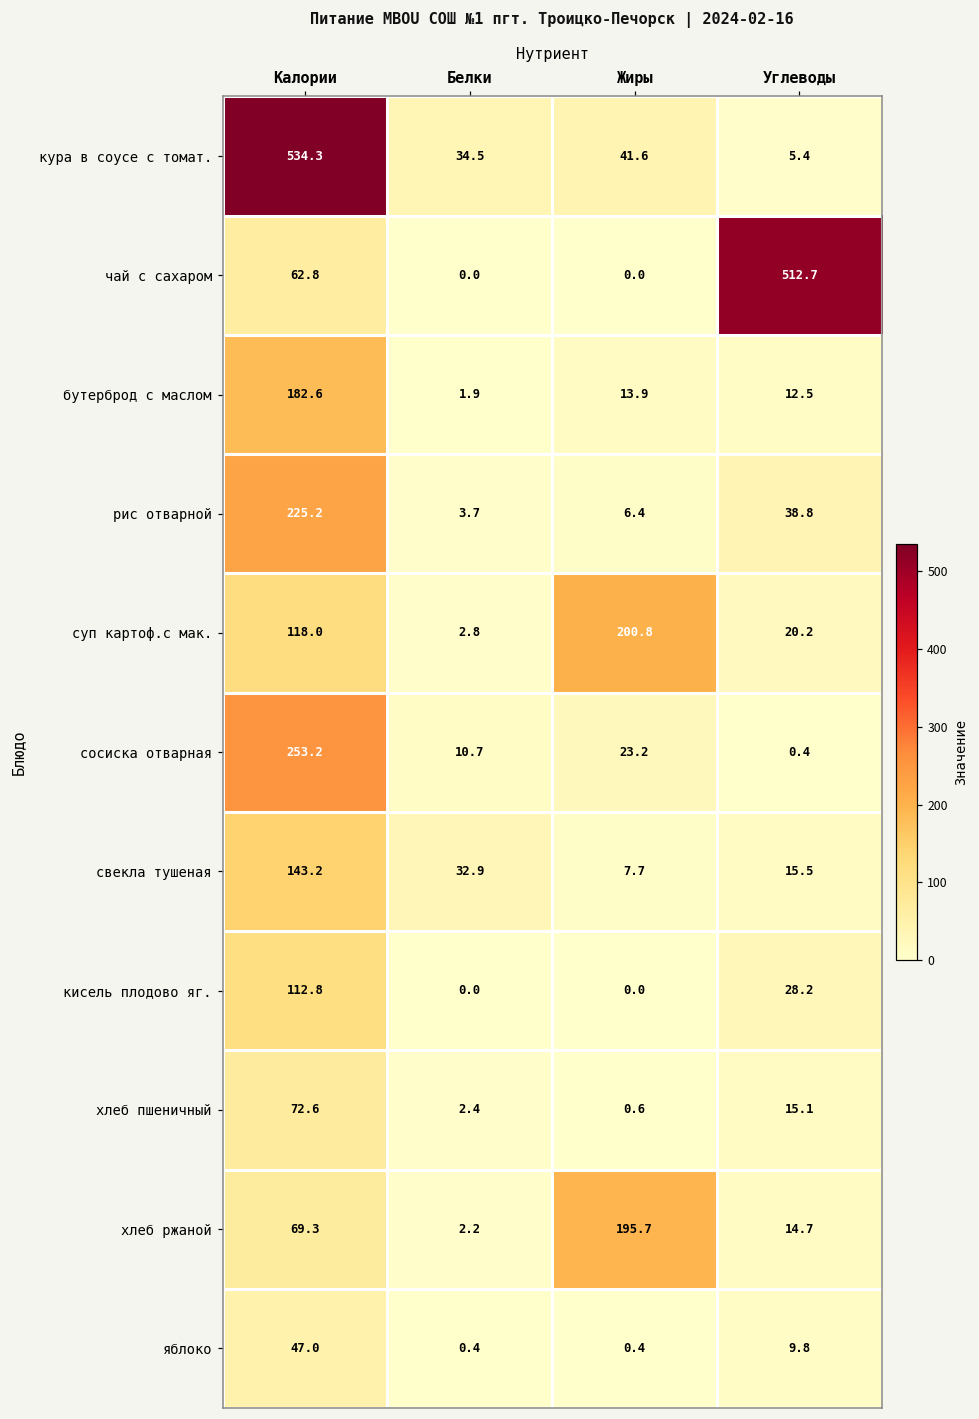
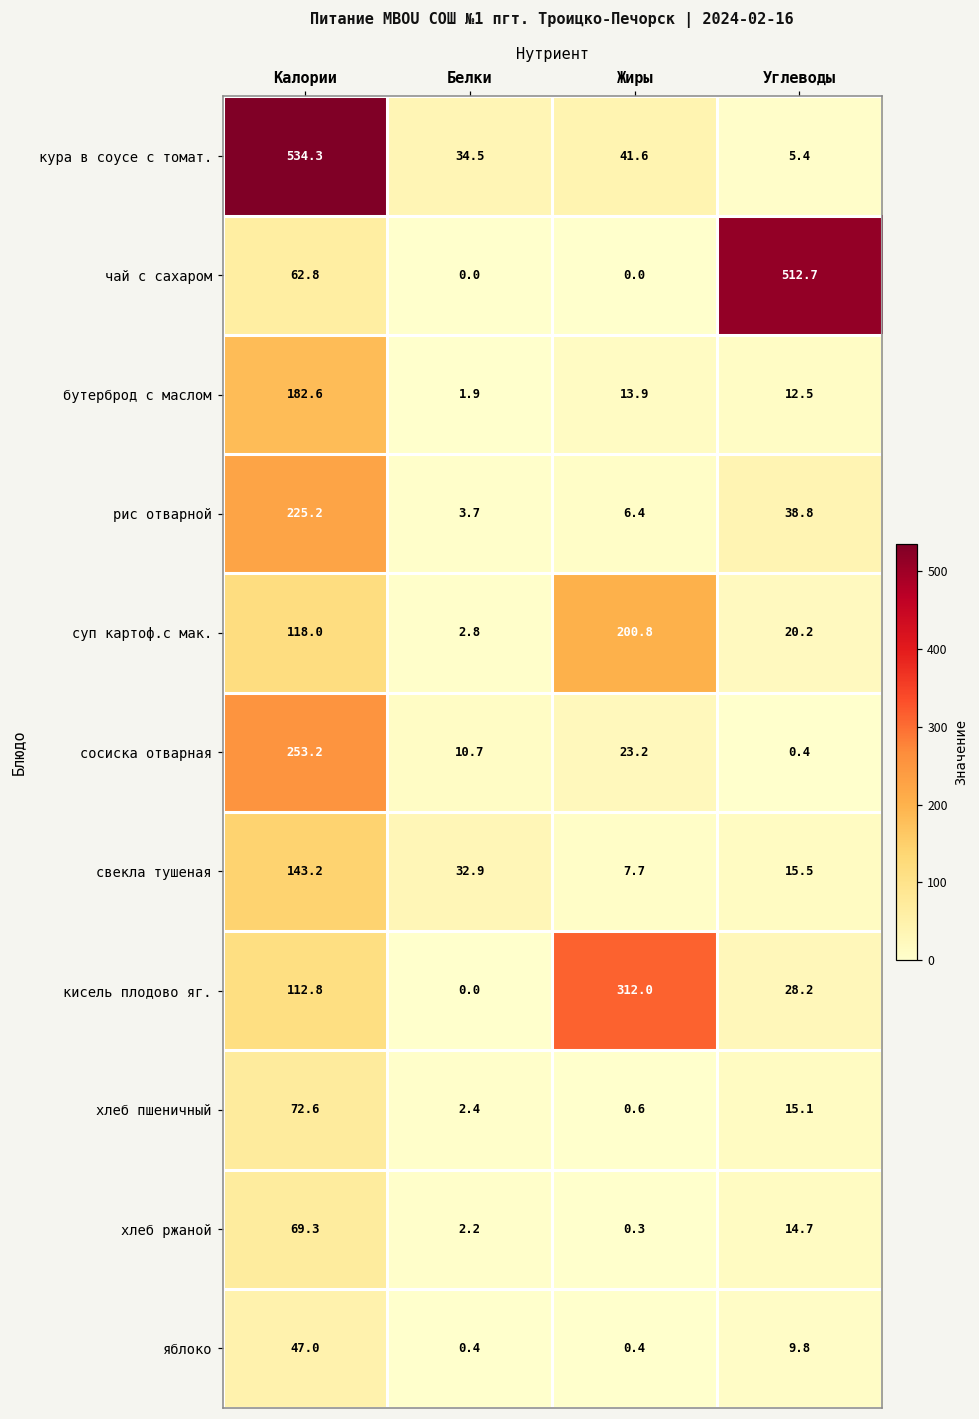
  {
    "кура в соусе с томат.": {
      "Калории": 534.3,
      "Белки": 34.5,
      "Жиры": 41.6,
      "Углеводы": 5.4
    },
    "чай с сахаром": {
      "Калории": 62.8,
      "Белки": 0.0,
      "Жиры": 0.0,
      "Углеводы": 512.7
    },
    "бутерброд с маслом": {
      "Калории": 182.6,
      "Белки": 1.9,
      "Жиры": 13.9,
      "Углеводы": 12.5
    },
    "рис отварной": {
      "Калории": 225.2,
      "Белки": 3.7,
      "Жиры": 6.4,
      "Углеводы": 38.8
    },
    "суп картоф.с мак.": {
      "Калории": 118.0,
      "Белки": 2.8,
      "Жиры": 200.8,
      "Углеводы": 20.2
    },
    "сосиска отварная": {
      "Калории": 253.2,
      "Белки": 10.7,
      "Жиры": 23.2,
      "Углеводы": 0.4
    },
    "свекла тушеная": {
      "Калории": 143.2,
      "Белки": 32.9,
      "Жиры": 7.7,
      "Углеводы": 15.5
    },
    "кисель плодово яг.": {
      "Калории": 112.8,
      "Белки": 0.0,
-     "Жиры": 0.0,
+     "Жиры": 312.0,
      "Углеводы": 28.2
    },
    "хлеб пшеничный": {
      "Калории": 72.6,
      "Белки": 2.4,
      "Жиры": 0.6,
      "Углеводы": 15.1
    },
    "хлеб ржаной": {
      "Калории": 69.3,
      "Белки": 2.2,
-     "Жиры": 195.7,
+     "Жиры": 0.3,
      "Углеводы": 14.7
    },
    "яблоко": {
      "Калории": 47.0,
      "Белки": 0.4,
      "Жиры": 0.4,
      "Углеводы": 9.8
    }
  }
